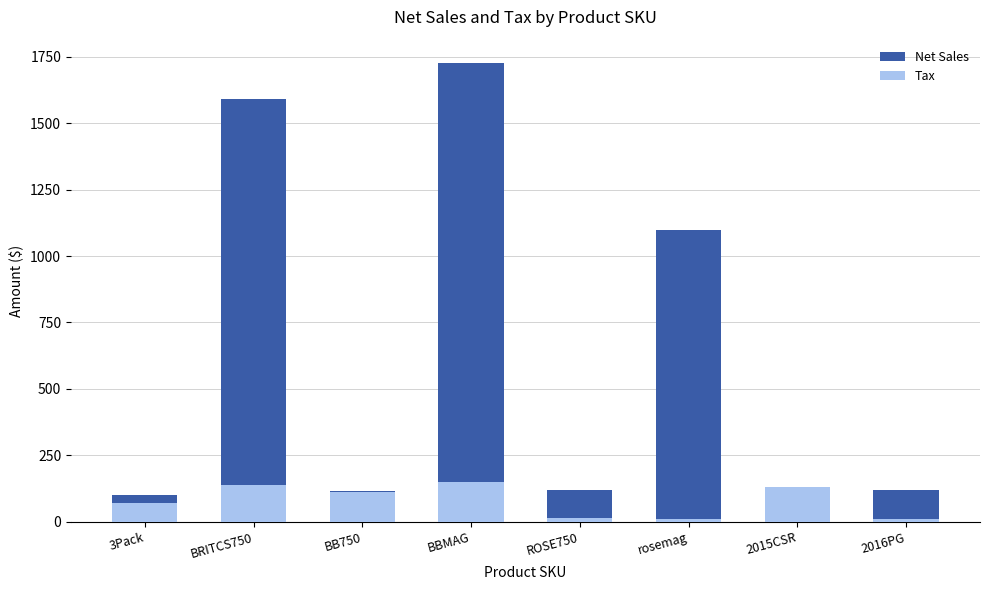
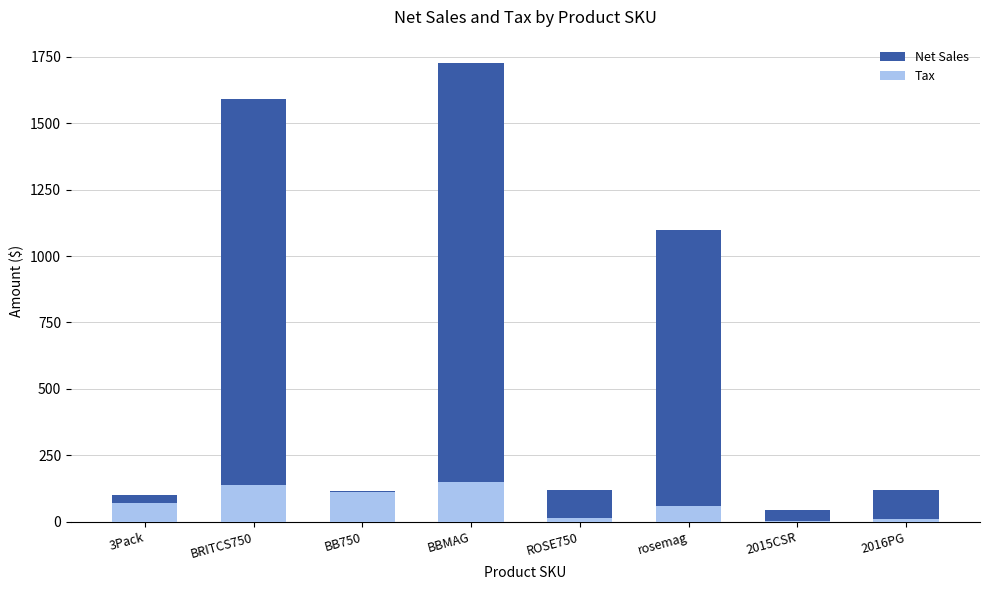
  {
    "Net Sales": {
      "3Pack": 100,
      "BRITCS750": 1590,
      "BB750": 110,
      "BBMAG": 1730,
      "ROSE750": 120,
      "rosemag": 1100,
      "2016PG": 120
    },
    "Tax": {
      "BB750": 110,
-     "rosemag": 10,
-     "2015CSR": 130
+     "rosemag": 60,
+     "2015CSR": 0
    }
  }
